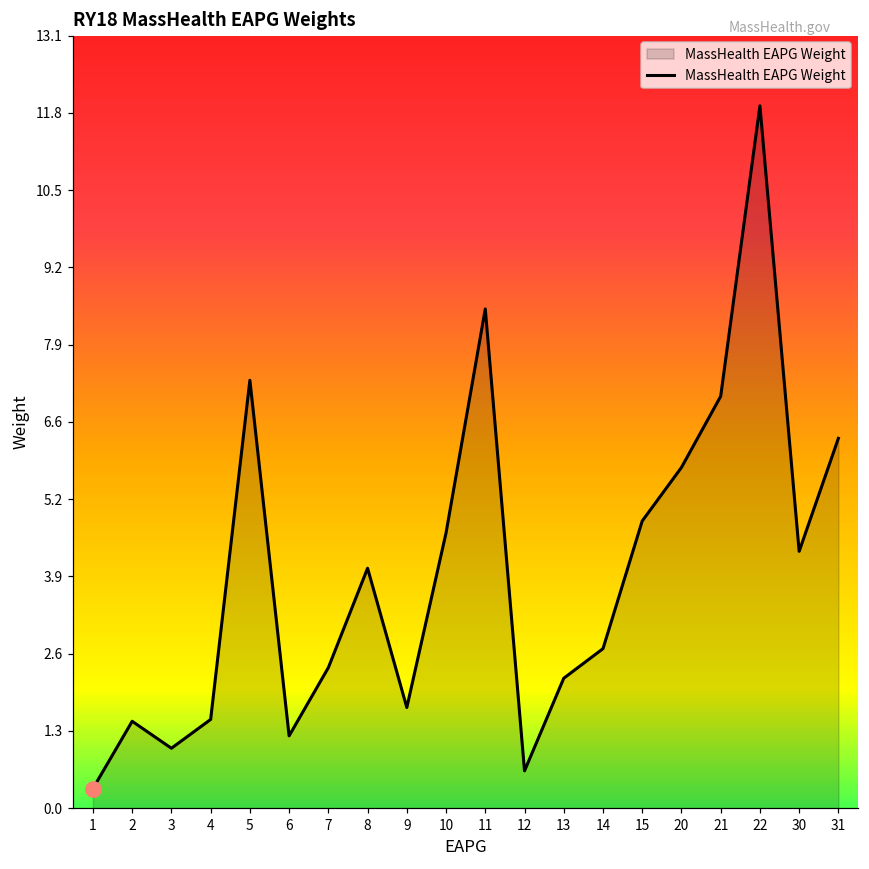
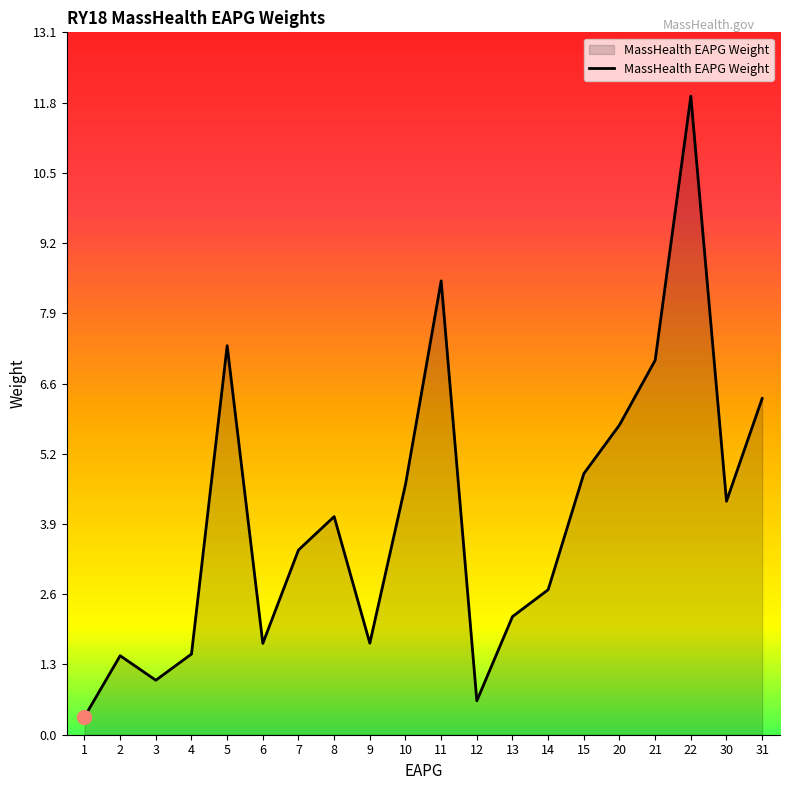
  {
    "MassHealth EAPG Weight": {
      "2": 1.5,
      "3": 1.0,
      "4": 1.5,
      "5": 7.3,
-     "6": 1.2,
-     "7": 2.4,
+     "6": 1.7,
+     "7": 3.4,
      "8": 4.1,
      "9": 1.7,
      "10": 4.7,
      "11": 8.5,
      "12": 0.6,
      "13": 2.2,
      "14": 2.7,
      "15": 4.9,
      "20": 5.8,
      "21": 7.0,
      "22": 11.9,
      "30": 4.4,
      "31": 6.3
    }
  }
